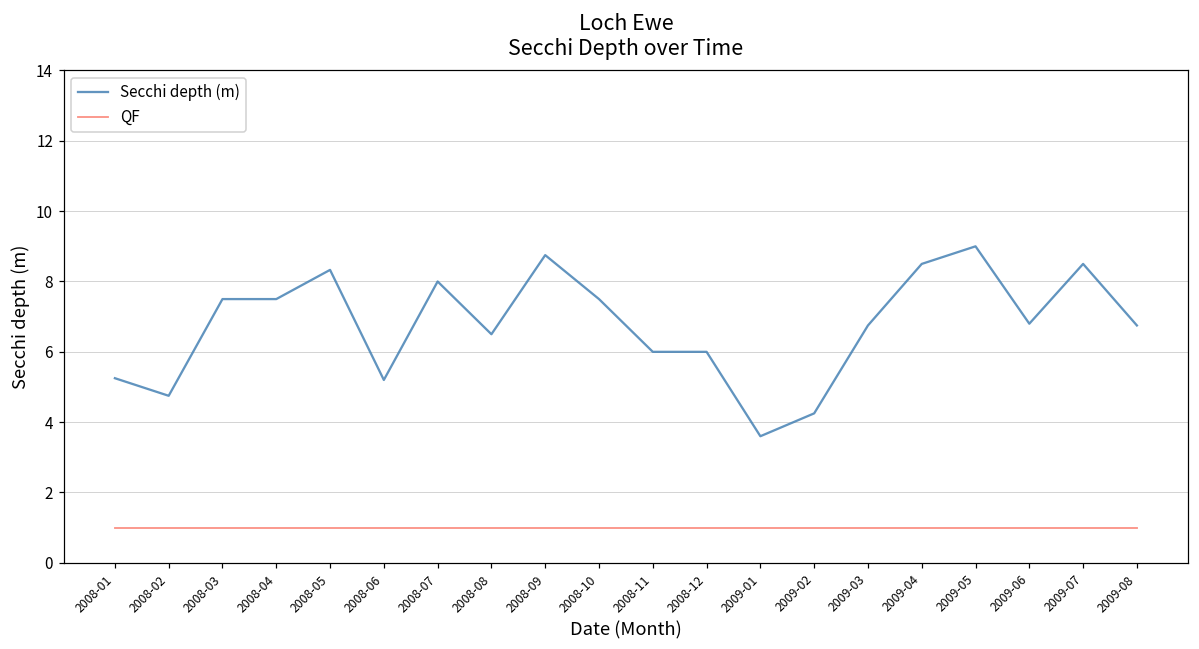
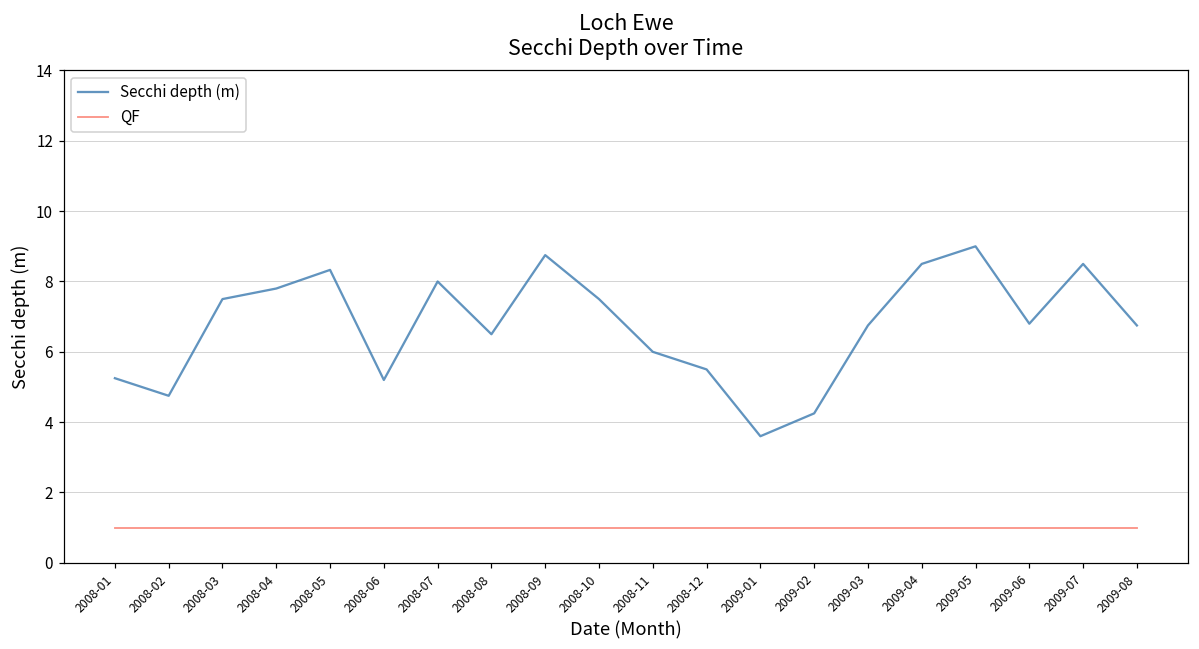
  {
    "Secchi depth (m)": {
      "2008-01": 5.3,
      "2008-02": 4.8,
      "2008-03": 7.5,
-     "2008-04": 7.5,
+     "2008-04": 7.8,
      "2008-05": 8.3,
      "2008-06": 5.2,
      "2008-07": 8.0,
      "2008-08": 6.5,
      "2008-09": 8.8,
      "2008-10": 7.5,
      "2008-11": 6.0,
-     "2008-12": 6.0,
+     "2008-12": 5.5,
      "2009-01": 3.6,
      "2009-02": 4.3,
      "2009-03": 6.8,
      "2009-04": 8.5,
      "2009-05": 9.0,
      "2009-06": 6.8,
      "2009-07": 8.5,
      "2009-08": 6.8
    },
    "QF": {
      "2008-01": 1.0,
      "2008-02": 1.0,
      "2008-03": 1.0,
      "2008-04": 1.0,
      "2008-05": 1.0,
      "2008-06": 1.0,
      "2008-07": 1.0,
      "2008-08": 1.0,
      "2008-09": 1.0,
      "2008-10": 1.0,
      "2008-11": 1.0,
      "2008-12": 1.0,
      "2009-01": 1.0,
      "2009-02": 1.0,
      "2009-03": 1.0,
      "2009-04": 1.0,
      "2009-05": 1.0,
      "2009-06": 1.0,
      "2009-07": 1.0,
      "2009-08": 1.0
    }
  }
